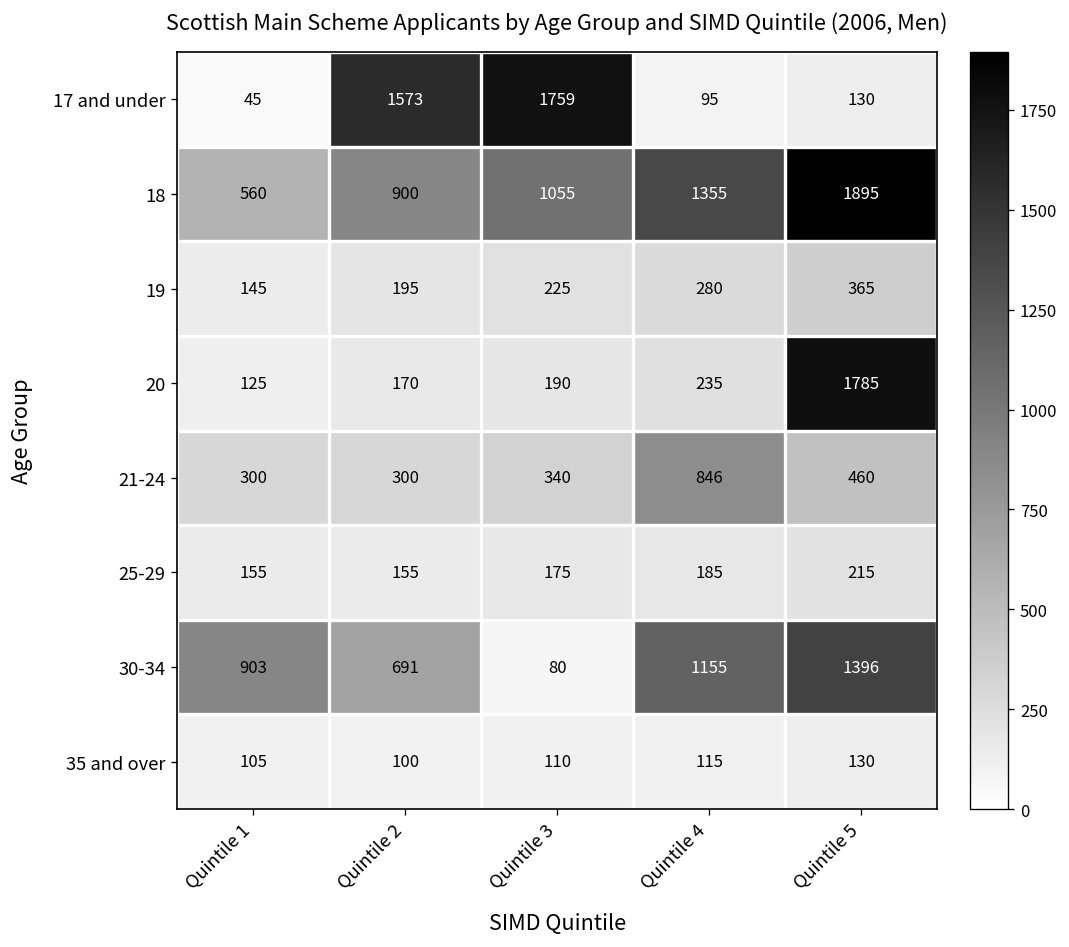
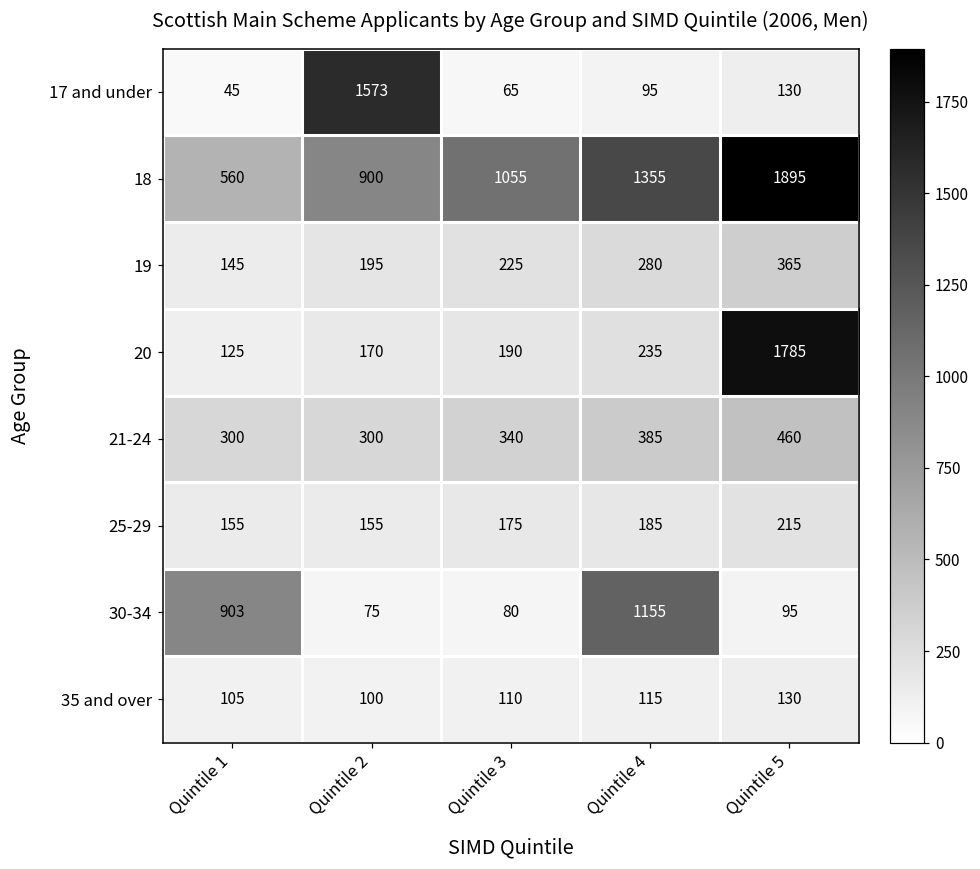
  {
    "17 and under": {
      "Quintile 1": 45,
      "Quintile 2": 1573,
-     "Quintile 3": 1759,
+     "Quintile 3": 65,
      "Quintile 4": 95,
      "Quintile 5": 130
    },
    "18": {
      "Quintile 1": 560,
      "Quintile 2": 900,
      "Quintile 3": 1055,
      "Quintile 4": 1355,
      "Quintile 5": 1895
    },
    "19": {
      "Quintile 1": 145,
      "Quintile 2": 195,
      "Quintile 3": 225,
      "Quintile 4": 280,
      "Quintile 5": 365
    },
    "20": {
      "Quintile 1": 125,
      "Quintile 2": 170,
      "Quintile 3": 190,
      "Quintile 4": 235,
      "Quintile 5": 1785
    },
    "21-24": {
      "Quintile 1": 300,
      "Quintile 2": 300,
      "Quintile 3": 340,
-     "Quintile 4": 846,
+     "Quintile 4": 385,
      "Quintile 5": 460
    },
    "25-29": {
      "Quintile 1": 155,
      "Quintile 2": 155,
      "Quintile 3": 175,
      "Quintile 4": 185,
      "Quintile 5": 215
    },
    "30-34": {
      "Quintile 1": 903,
-     "Quintile 2": 691,
+     "Quintile 2": 75,
      "Quintile 3": 80,
      "Quintile 4": 1155,
-     "Quintile 5": 1396
+     "Quintile 5": 95
    },
    "35 and over": {
      "Quintile 1": 105,
      "Quintile 2": 100,
      "Quintile 3": 110,
      "Quintile 4": 115,
      "Quintile 5": 130
    }
  }
